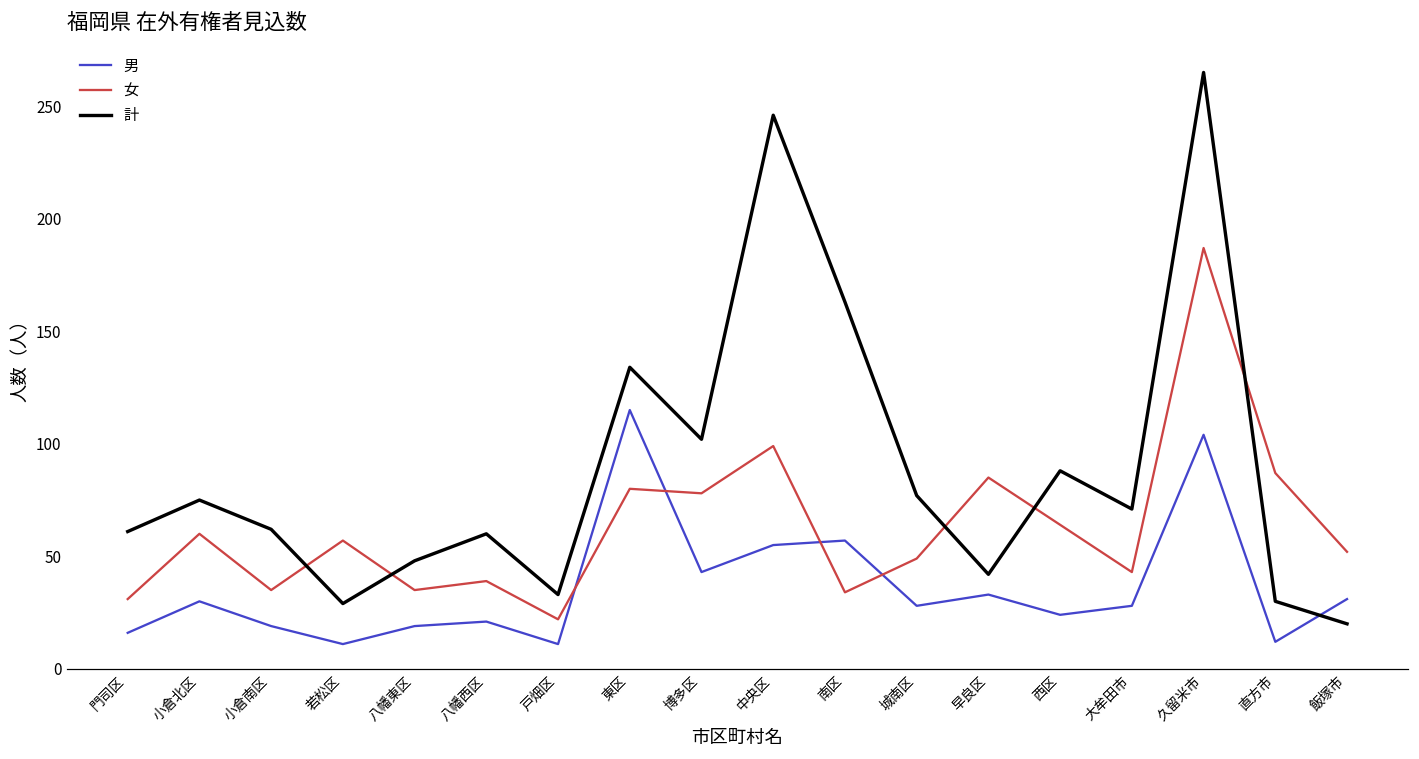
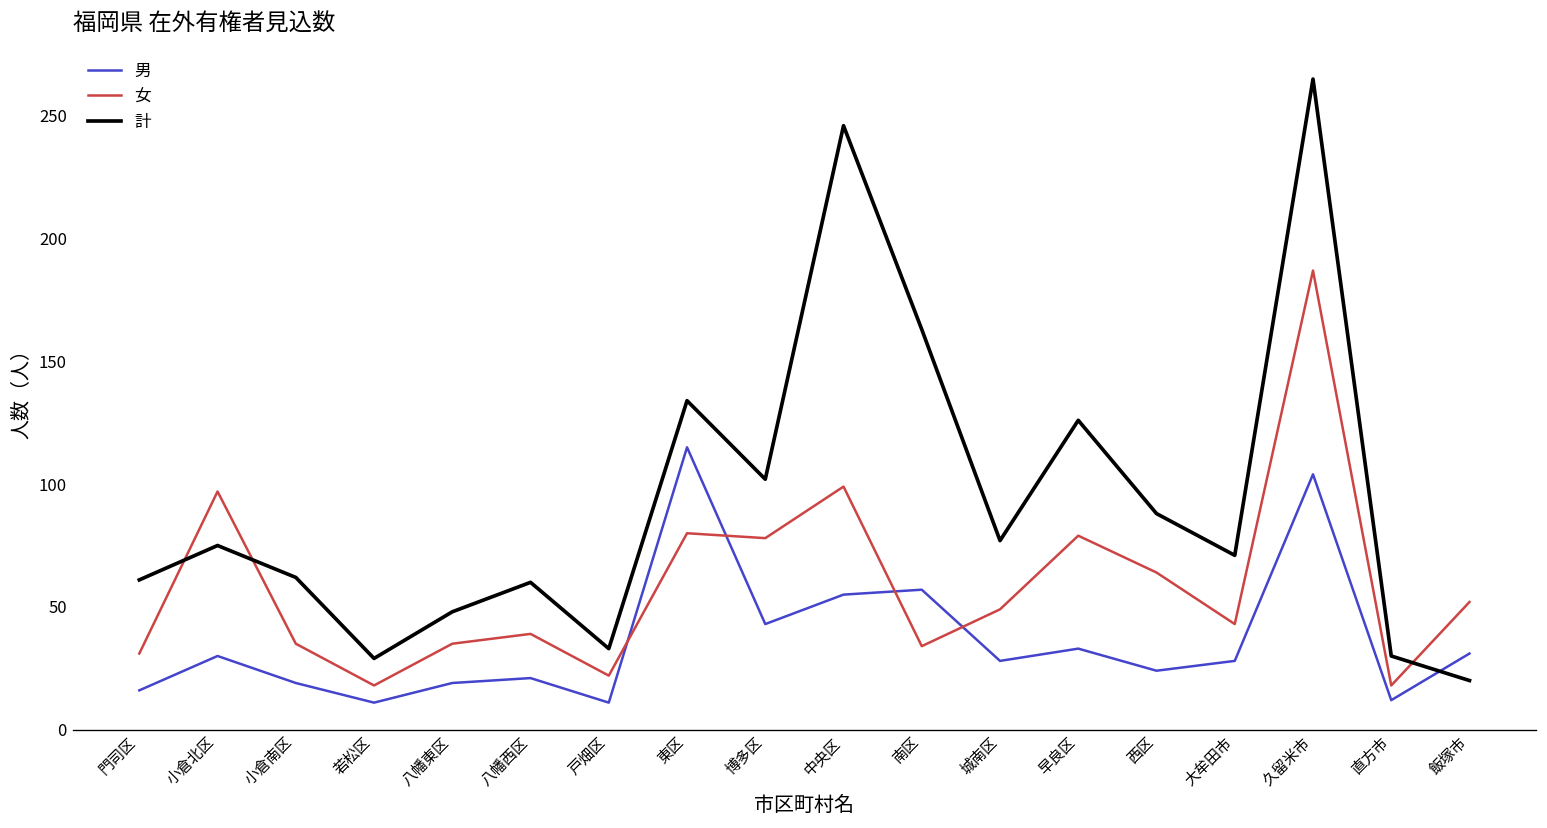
  {
    "男": {
      "門司区": 16,
      "小倉北区": 30,
      "小倉南区": 19,
      "若松区": 11,
      "八幡東区": 19,
      "八幡西区": 21,
      "戸畑区": 11,
      "東区": 115,
      "博多区": 43,
      "中央区": 55,
      "南区": 57,
      "城南区": 28,
      "早良区": 33,
      "西区": 24,
      "大牟田市": 28,
      "久留米市": 104,
      "直方市": 12,
      "飯塚市": 31
    },
    "女": {
      "門司区": 31,
-     "小倉北区": 60,
+     "小倉北区": 97,
      "小倉南区": 35,
-     "若松区": 57,
+     "若松区": 18,
      "八幡東区": 35,
      "八幡西区": 39,
      "戸畑区": 22,
      "東区": 80,
      "博多区": 78,
      "中央区": 99,
      "南区": 34,
      "城南区": 49,
-     "早良区": 85,
+     "早良区": 79,
      "西区": 64,
      "大牟田市": 43,
      "久留米市": 187,
-     "直方市": 87,
+     "直方市": 18,
      "飯塚市": 52
    },
    "計": {
      "門司区": 61,
      "小倉北区": 75,
      "小倉南区": 62,
      "若松区": 29,
      "八幡東区": 48,
      "八幡西区": 60,
      "戸畑区": 33,
      "東区": 134,
      "博多区": 102,
      "中央区": 246,
      "南区": 163,
      "城南区": 77,
-     "早良区": 42,
+     "早良区": 126,
      "西区": 88,
      "大牟田市": 71,
      "久留米市": 265,
      "直方市": 30,
      "飯塚市": 20
    }
  }
